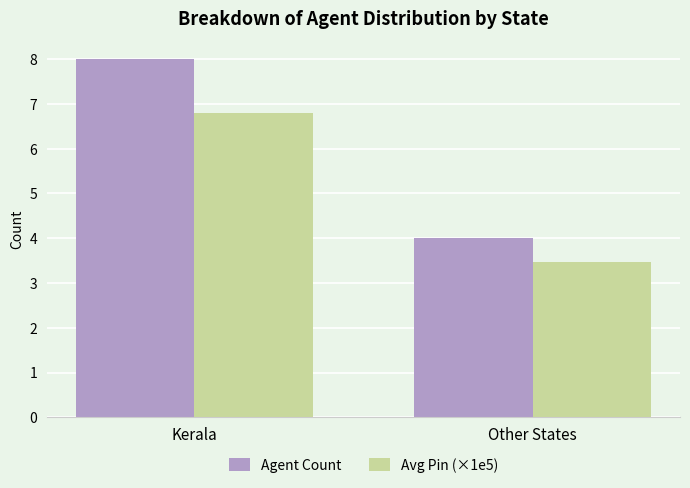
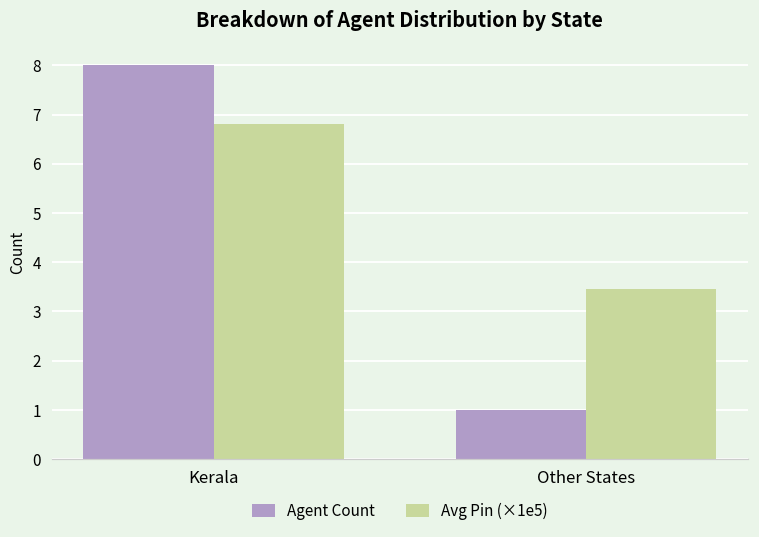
  {
    "Agent Count": {
      "Kerala": 8,
-     "Other States": 4
+     "Other States": 1
    },
    "Avg Pin (×1e5)": {
      "Kerala": 6.8,
      "Other States": 3.5
    }
  }
